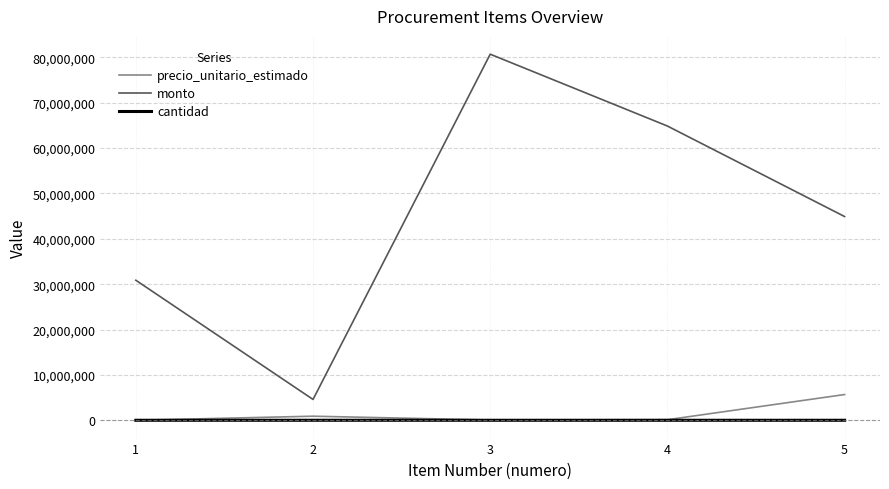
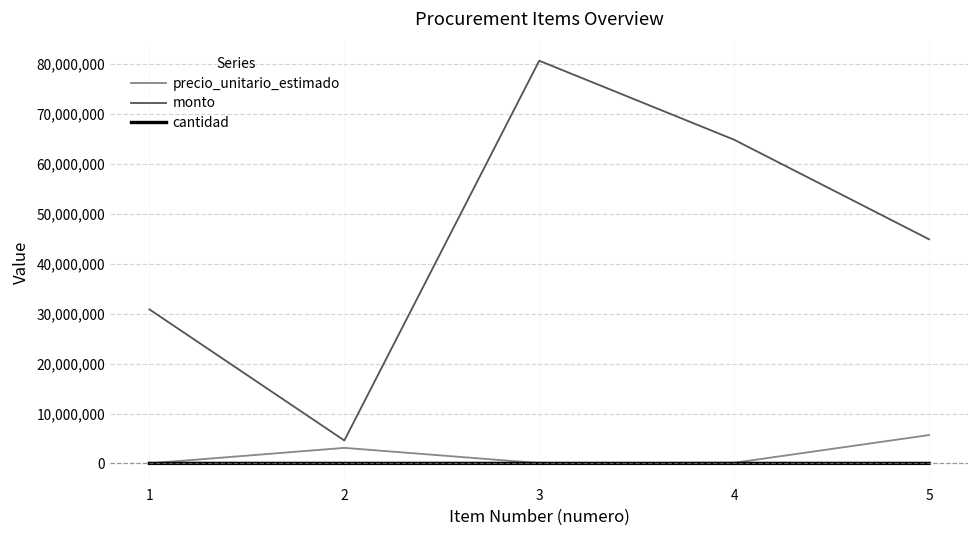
  {
    "precio_unitario_estimado": {
-     "2": "1,000,000",
+     "2": "3,000,000",
      "5": "6,000,000"
    },
    "monto": {
      "1": "31,000,000",
      "2": "5,000,000",
      "3": "81,000,000",
      "4": "65,000,000",
      "5": "45,000,000"
    },
    "cantidad": {
      "2": "0",
      "5": "0"
    }
  }
